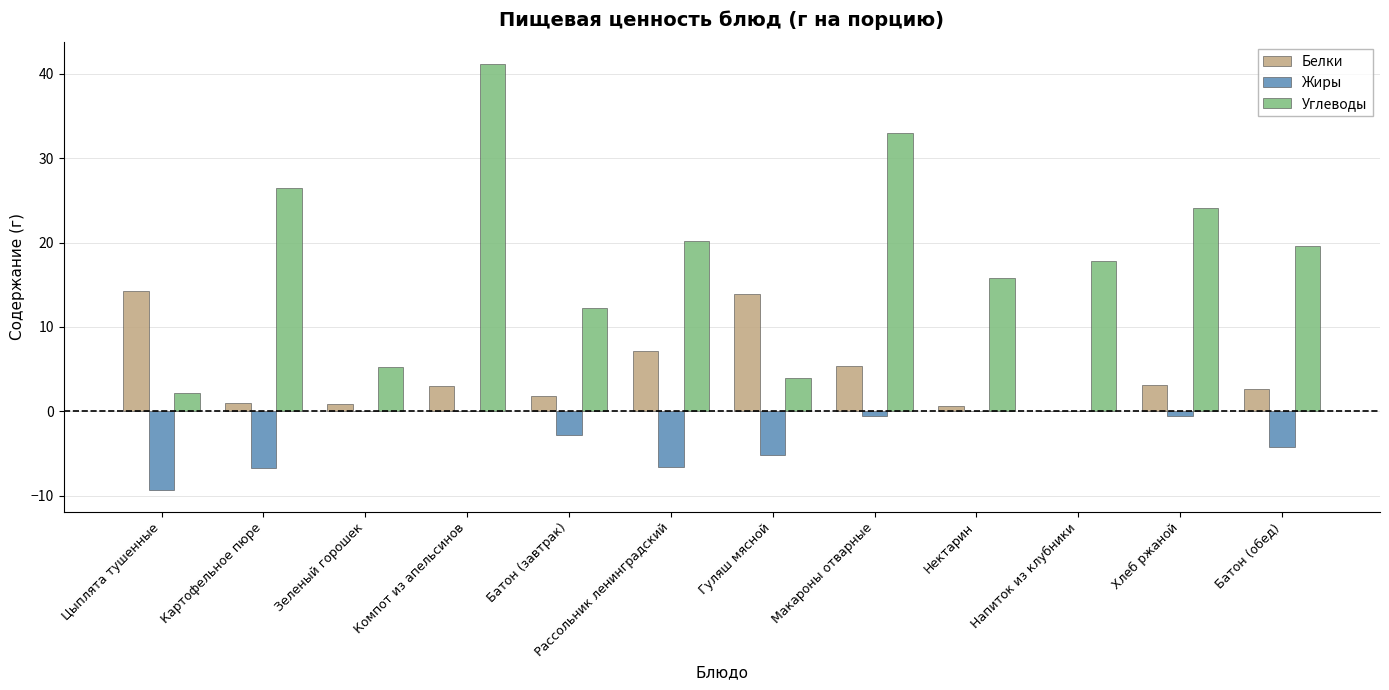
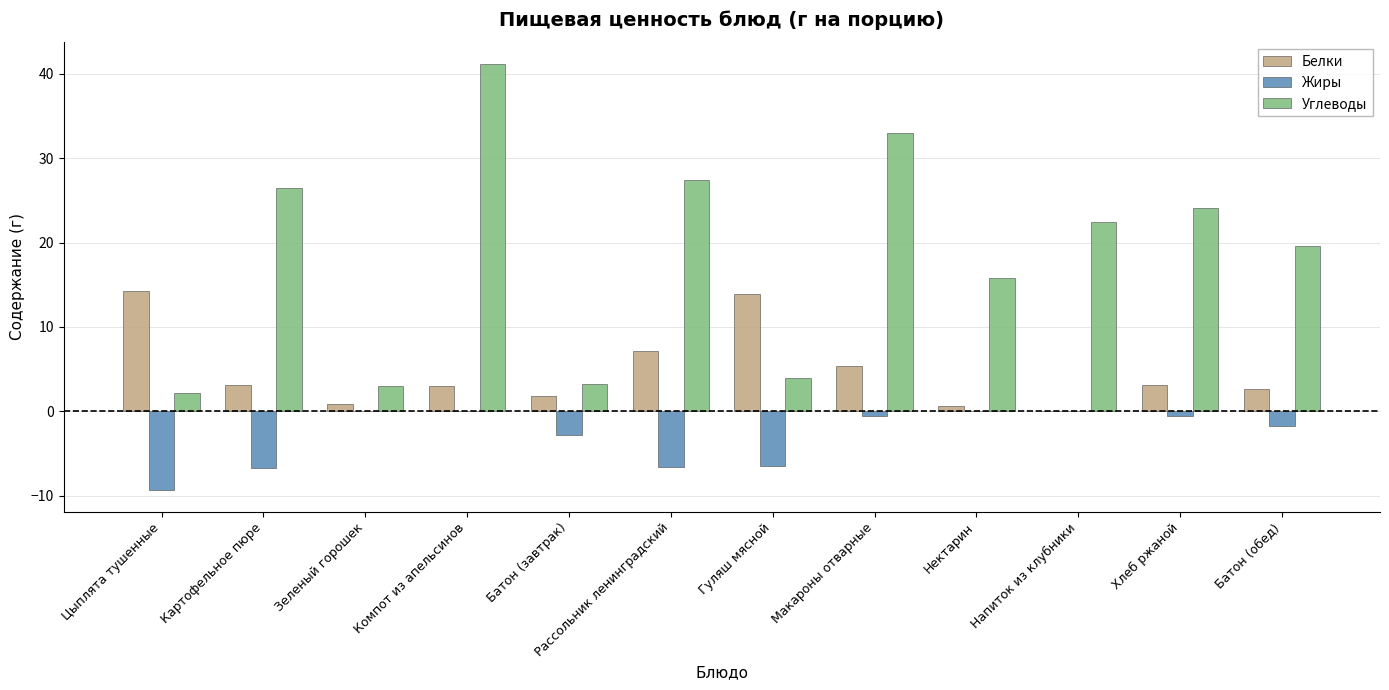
  {
    "Белки": {
      "Цыплята тушенные": 14,
-     "Картофельное пюре": 1,
+     "Картофельное пюре": 3,
      "Зеленый горошек": 1,
      "Компот из апельсинов": 3,
      "Батон (завтрак)": 2,
      "Рассольник ленинградский": 7,
      "Гуляш мясной": 14,
      "Макароны отварные": 5,
      "Нектарин": 1,
      "Хлеб ржаной": 3,
      "Батон (обед)": 3
    },
    "Жиры": {
      "Цыплята тушенные": -9,
      "Картофельное пюре": -7,
      "Зеленый горошек": 0,
      "Компот из апельсинов": 0,
      "Батон (завтрак)": -3,
      "Рассольник ленинградский": -7,
-     "Гуляш мясной": -5,
+     "Гуляш мясной": -7,
      "Макароны отварные": -1,
      "Нектарин": 0,
      "Напиток из клубники": 0,
      "Хлеб ржаной": -1,
-     "Батон (обед)": -4
+     "Батон (обед)": -2
    },
    "Углеводы": {
      "Цыплята тушенные": 2,
      "Картофельное пюре": 27,
-     "Зеленый горошек": 5,
+     "Зеленый горошек": 3,
      "Компот из апельсинов": 41,
-     "Батон (завтрак)": 12,
-     "Рассольник ленинградский": 20,
+     "Батон (завтрак)": 3,
+     "Рассольник ленинградский": 27,
      "Гуляш мясной": 4,
      "Макароны отварные": 33,
      "Нектарин": 16,
-     "Напиток из клубники": 18,
+     "Напиток из клубники": 22,
      "Хлеб ржаной": 24,
      "Батон (обед)": 20
    }
  }
